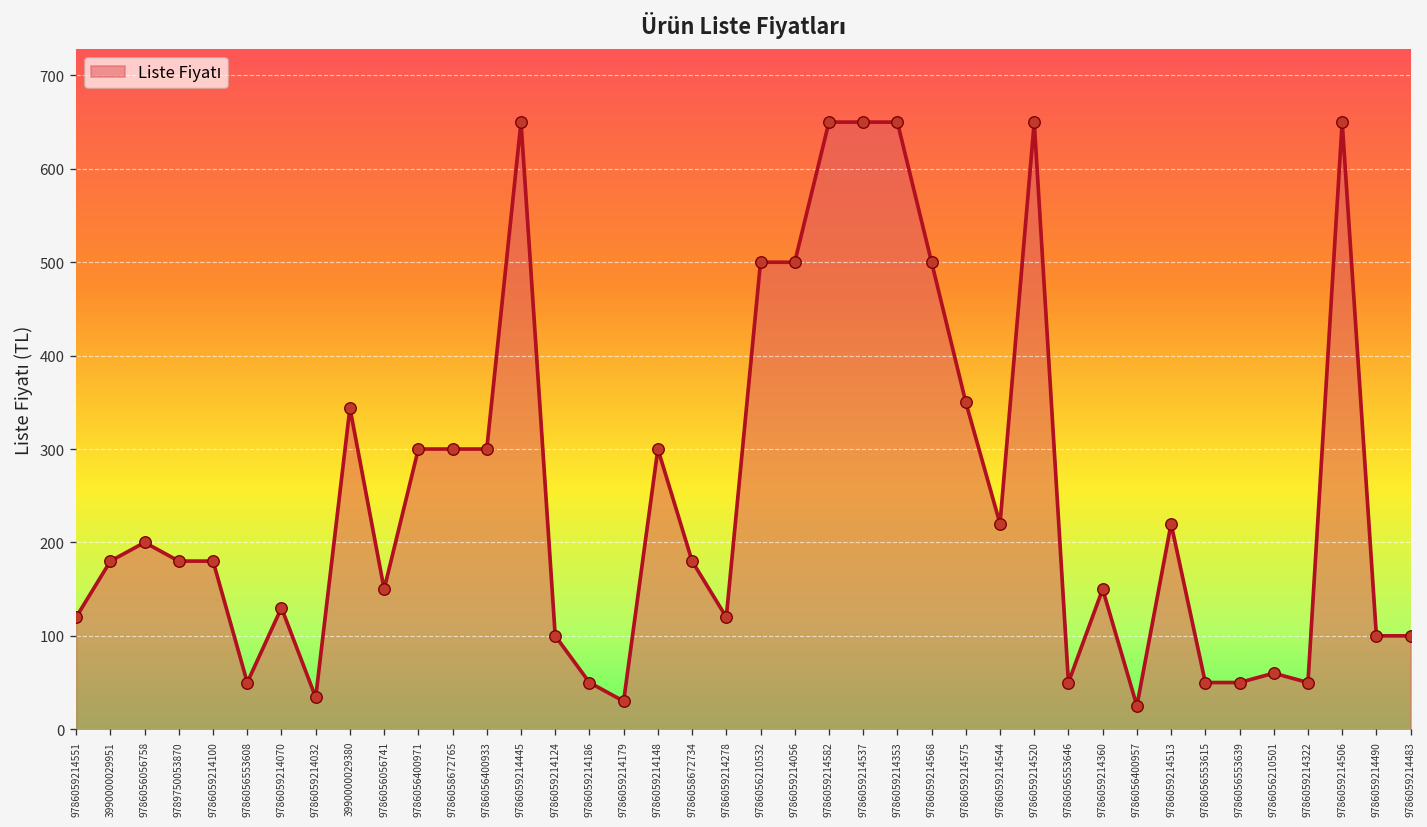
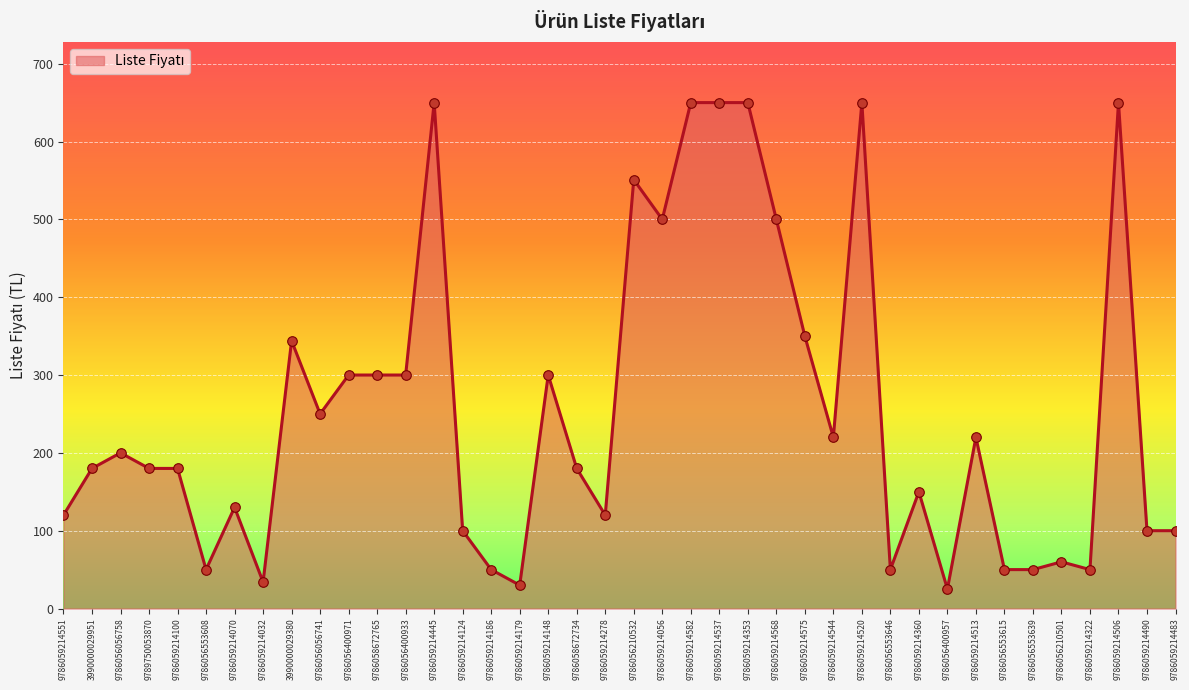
  {
    "9786059214551": 120,
    "3990000029951": 180,
    "9786056056758": 200,
    "9789750053870": 180,
    "9786059214100": 180,
    "9786056553608": 50,
    "9786059214070": 130,
    "9786059214032": 30,
    "3990000029380": 340,
-   "9786056056741": 150,
+   "9786056056741": 250,
    "9786056400971": 300,
    "9786058672765": 300,
    "9786056400933": 300,
    "9786059214445": 650,
    "9786059214124": 100,
    "9786059214186": 50,
    "9786059214179": 30,
    "9786059214148": 300,
    "9786058672734": 180,
    "9786059214278": 120,
-   "9786056210532": 500,
+   "9786056210532": 550,
    "9786059214056": 500,
    "9786059214582": 650,
    "9786059214537": 650,
    "9786059214353": 650,
    "9786059214568": 500,
    "9786059214575": 350,
    "9786059214544": 220,
    "9786059214520": 650,
    "9786056553646": 50,
    "9786059214360": 150,
    "9786056400957": 30,
    "9786059214513": 220,
    "9786056553615": 50,
    "9786056553639": 50,
    "9786056210501": 60,
    "9786059214322": 50,
    "9786059214506": 650,
    "9786059214490": 100,
    "9786059214483": 100
  }
